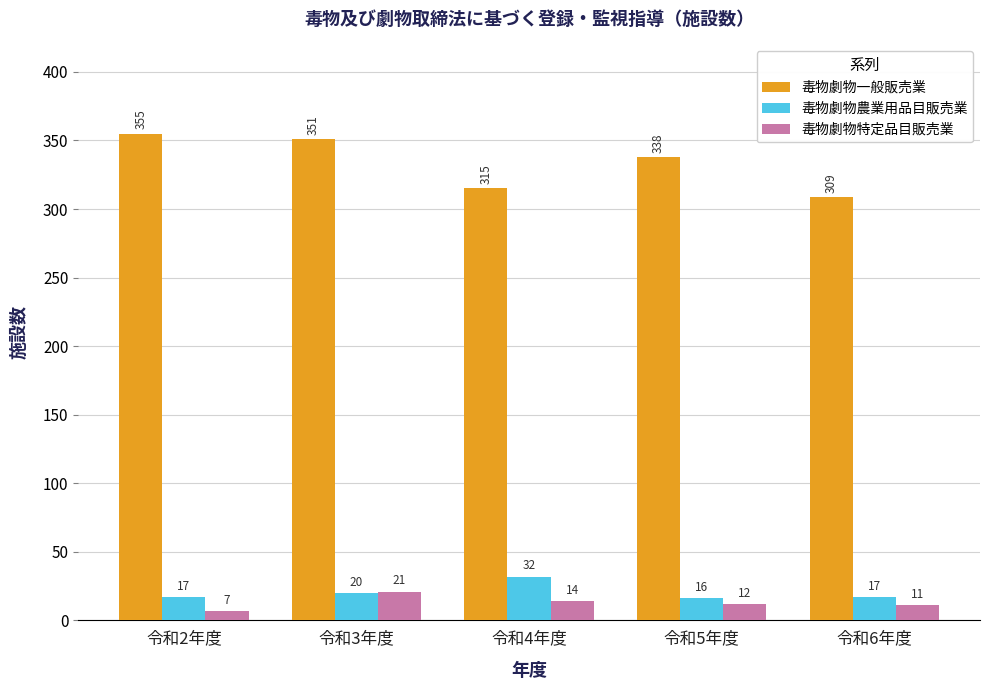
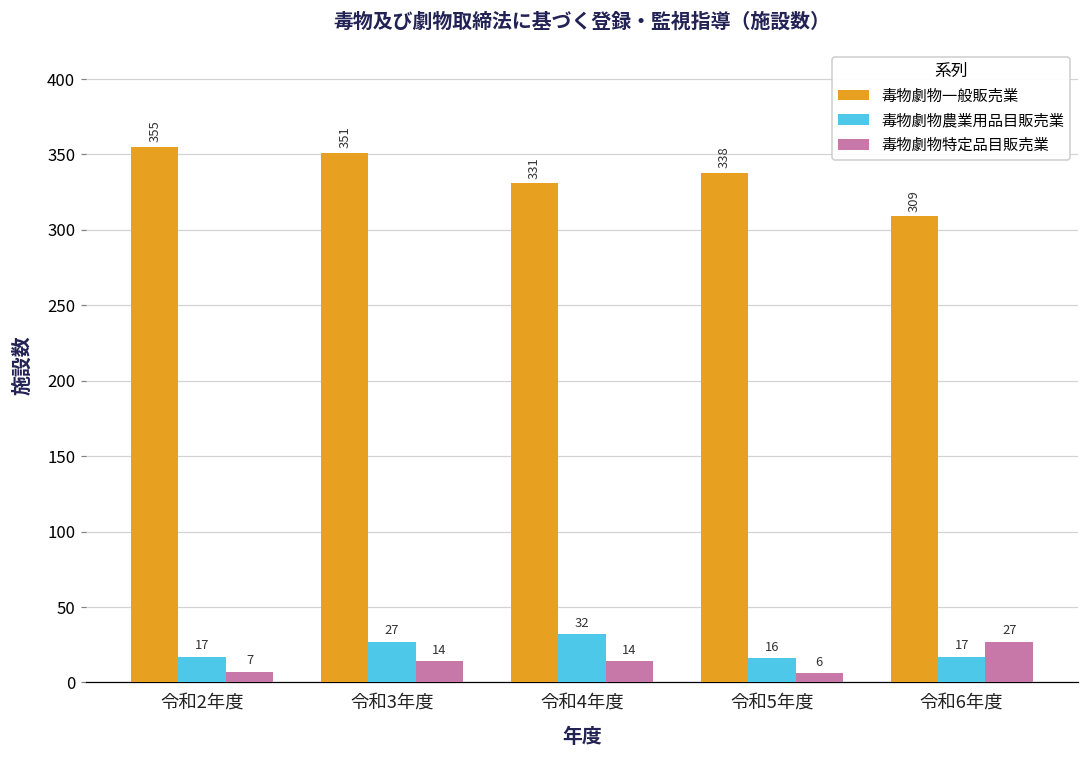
  {
    "毒物劇物一般販売業": {
      "令和2年度": 355,
      "令和3年度": 351,
-     "令和4年度": 315,
+     "令和4年度": 331,
      "令和5年度": 338,
      "令和6年度": 309
    },
    "毒物劇物農業用品目販売業": {
      "令和2年度": 17,
-     "令和3年度": 20,
+     "令和3年度": 27,
      "令和4年度": 32,
      "令和5年度": 16,
      "令和6年度": 17
    },
    "毒物劇物特定品目販売業": {
      "令和2年度": 7,
-     "令和3年度": 21,
+     "令和3年度": 14,
      "令和4年度": 14,
-     "令和5年度": 12,
-     "令和6年度": 11
+     "令和5年度": 6,
+     "令和6年度": 27
    }
  }
